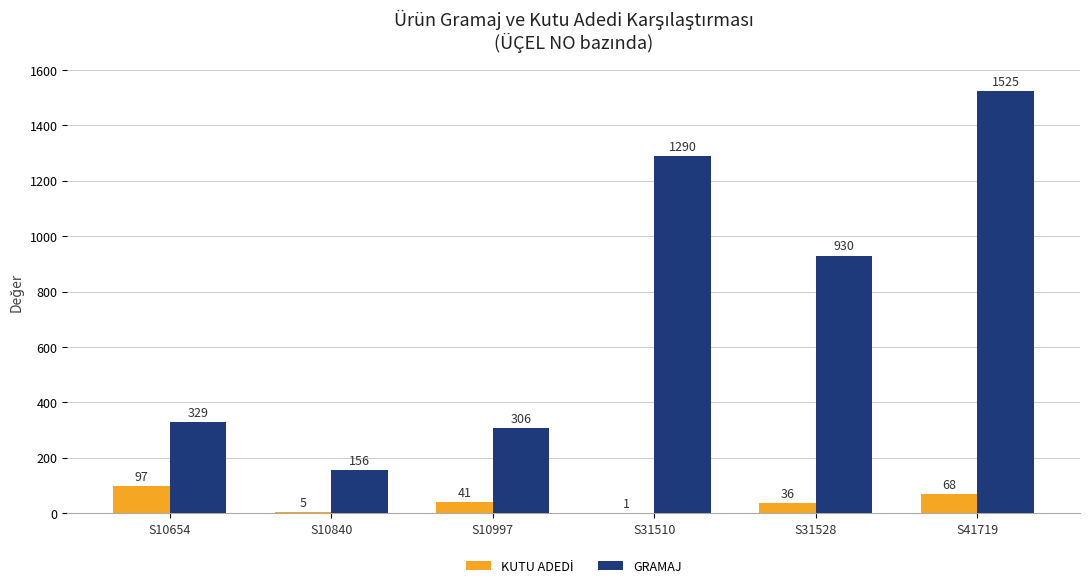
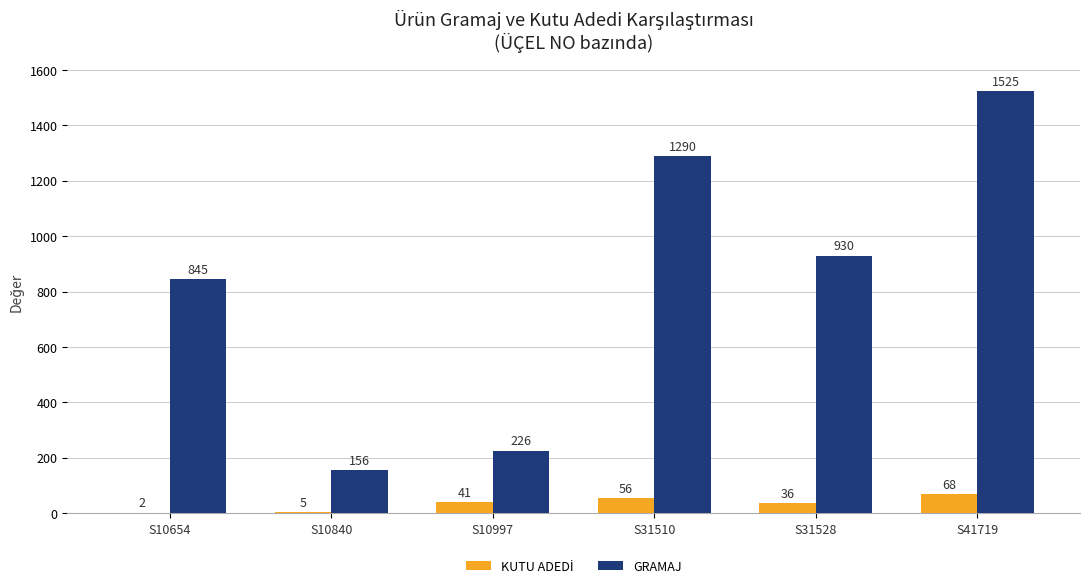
  {
    "KUTU ADEDİ": {
-     "S10654": 97,
+     "S10654": 2,
      "S10840": 5,
      "S10997": 41,
-     "S31510": 1,
+     "S31510": 56,
      "S31528": 36,
      "S41719": 68
    },
    "GRAMAJ": {
-     "S10654": 329,
+     "S10654": 845,
      "S10840": 156,
-     "S10997": 306,
+     "S10997": 226,
      "S31510": 1290,
      "S31528": 930,
      "S41719": 1525
    }
  }
